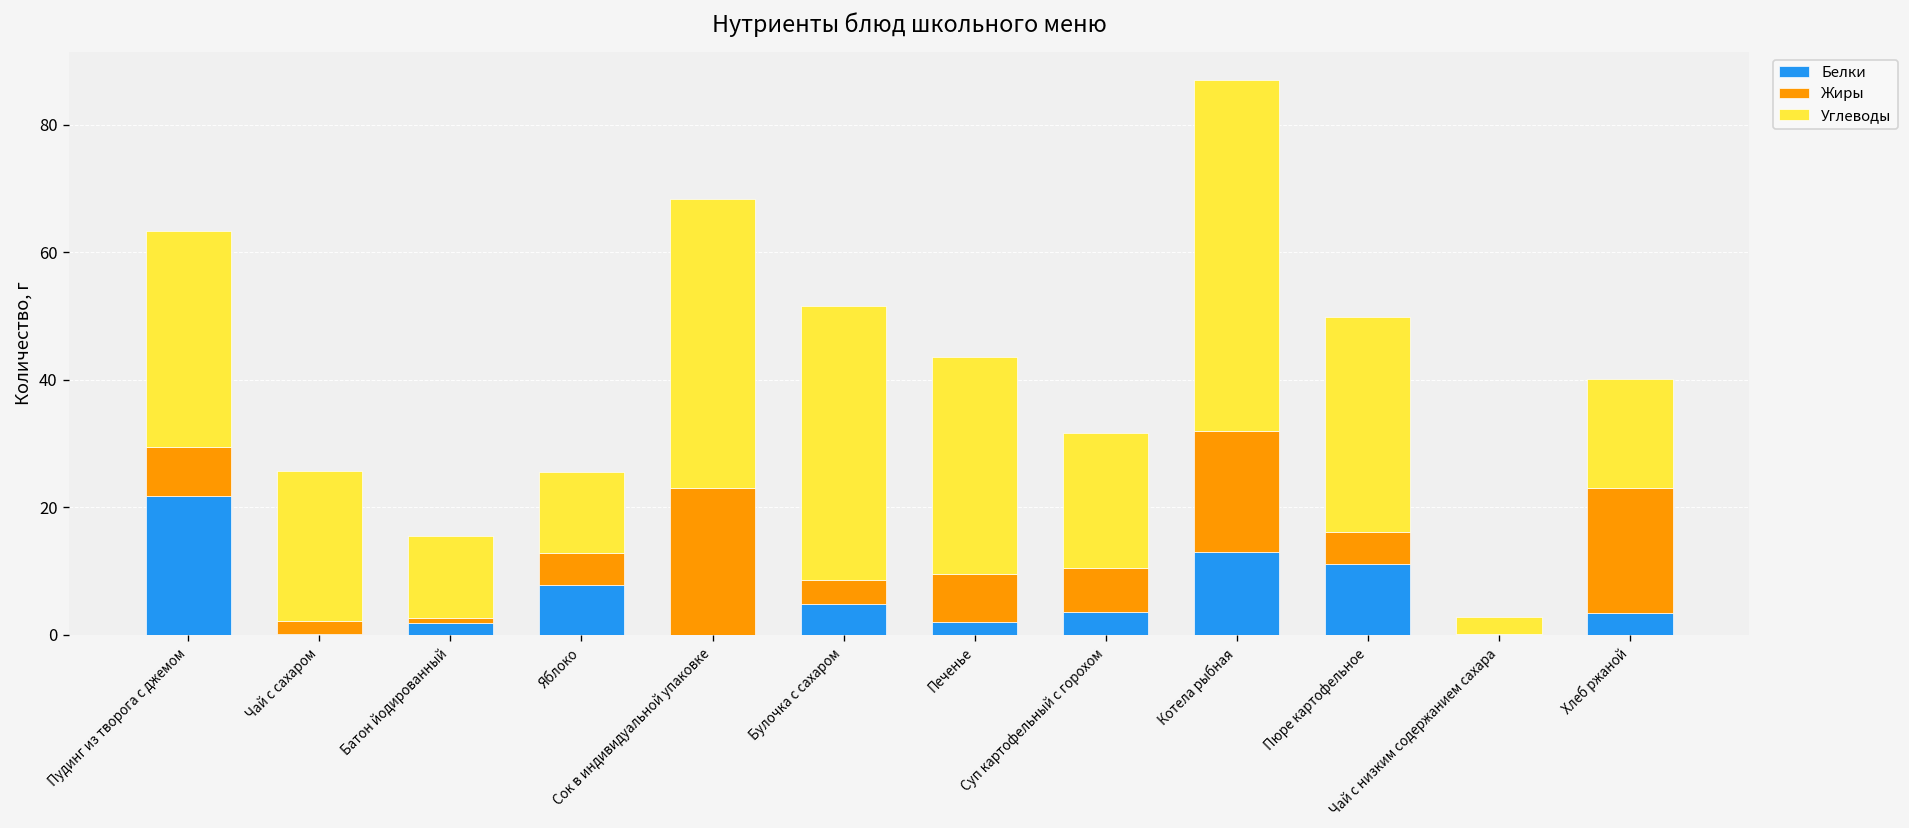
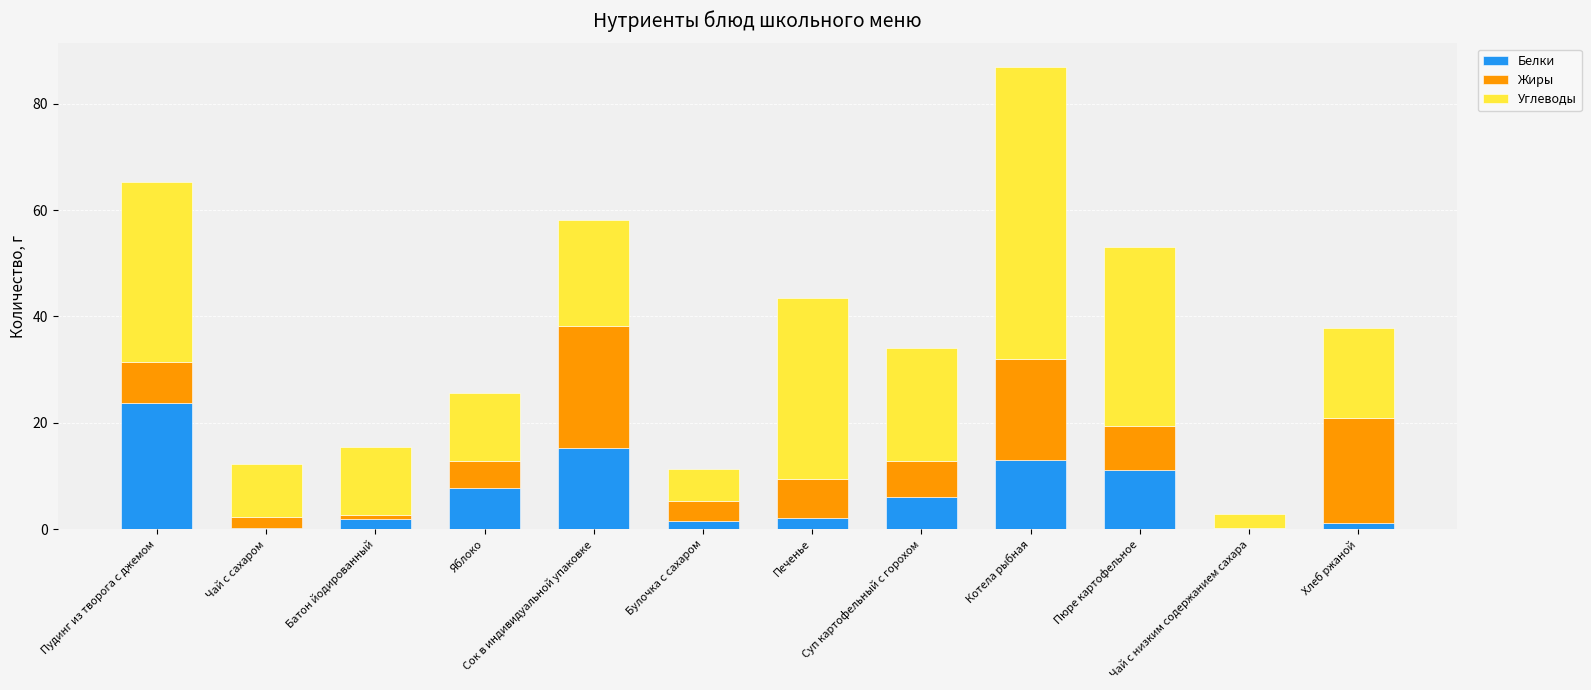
  {
    "Белки": {
-     "Пудинг из творога с джемом": 22,
+     "Пудинг из творога с джемом": 24,
      "Батон йодированный": 2,
      "Яблоко": 8,
-     "Сок в индивидуальной упаковке": 0,
-     "Булочка с сахаром": 5,
+     "Сок в индивидуальной упаковке": 15,
+     "Булочка с сахаром": 2,
      "Печенье": 2,
-     "Суп картофельный с горохом": 4,
+     "Суп картофельный с горохом": 6,
      "Котела рыбная": 13,
      "Пюре картофельное": 11,
-     "Хлеб ржаной": 3
+     "Хлеб ржаной": 1
    },
    "Жиры": {
      "Пудинг из творога с джемом": 8,
      "Чай с сахаром": 2,
      "Батон йодированный": 1,
      "Яблоко": 5,
      "Сок в индивидуальной упаковке": 23,
      "Булочка с сахаром": 4,
      "Печенье": 8,
      "Суп картофельный с горохом": 7,
      "Котела рыбная": 19,
-     "Пюре картофельное": 5,
+     "Пюре картофельное": 8,
      "Чай с низким содержанием сахара": 0,
      "Хлеб ржаной": 20
    },
    "Углеводы": {
      "Пудинг из творога с джемом": 34,
-     "Чай с сахаром": 24,
+     "Чай с сахаром": 10,
      "Батон йодированный": 13,
      "Яблоко": 13,
-     "Сок в индивидуальной упаковке": 45,
-     "Булочка с сахаром": 43,
+     "Сок в индивидуальной упаковке": 20,
+     "Булочка с сахаром": 6,
      "Печенье": 34,
      "Суп картофельный с горохом": 21,
      "Котела рыбная": 55,
      "Пюре картофельное": 34,
      "Чай с низким содержанием сахара": 3,
      "Хлеб ржаной": 17
    }
  }
